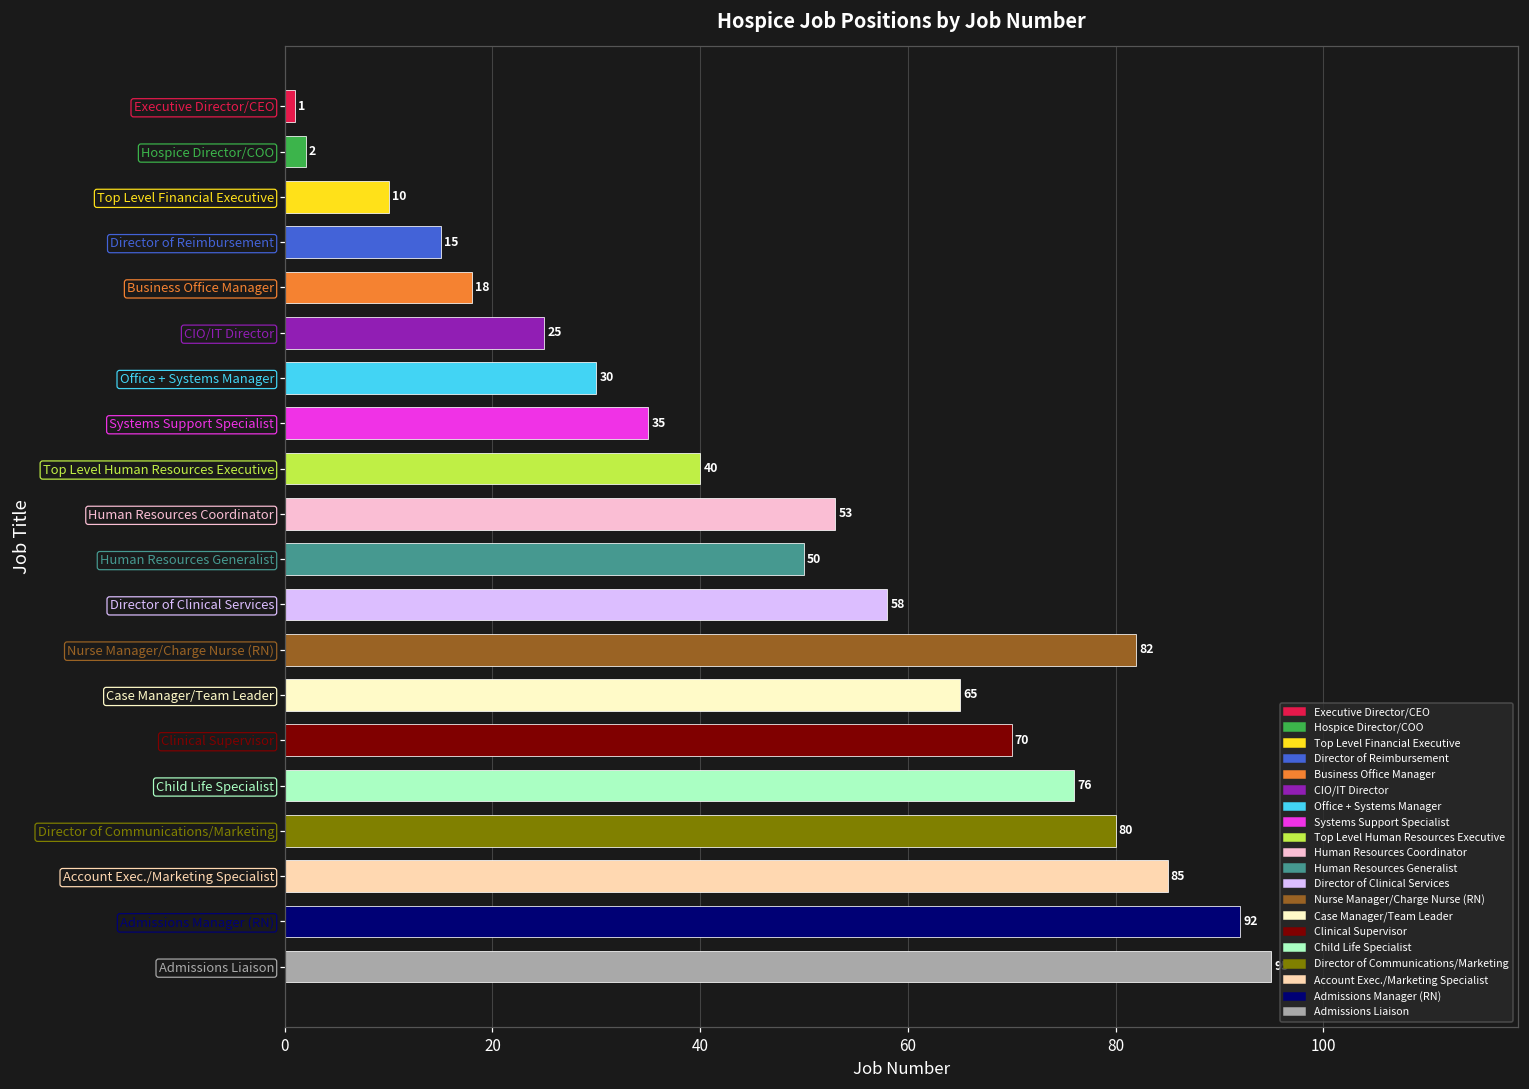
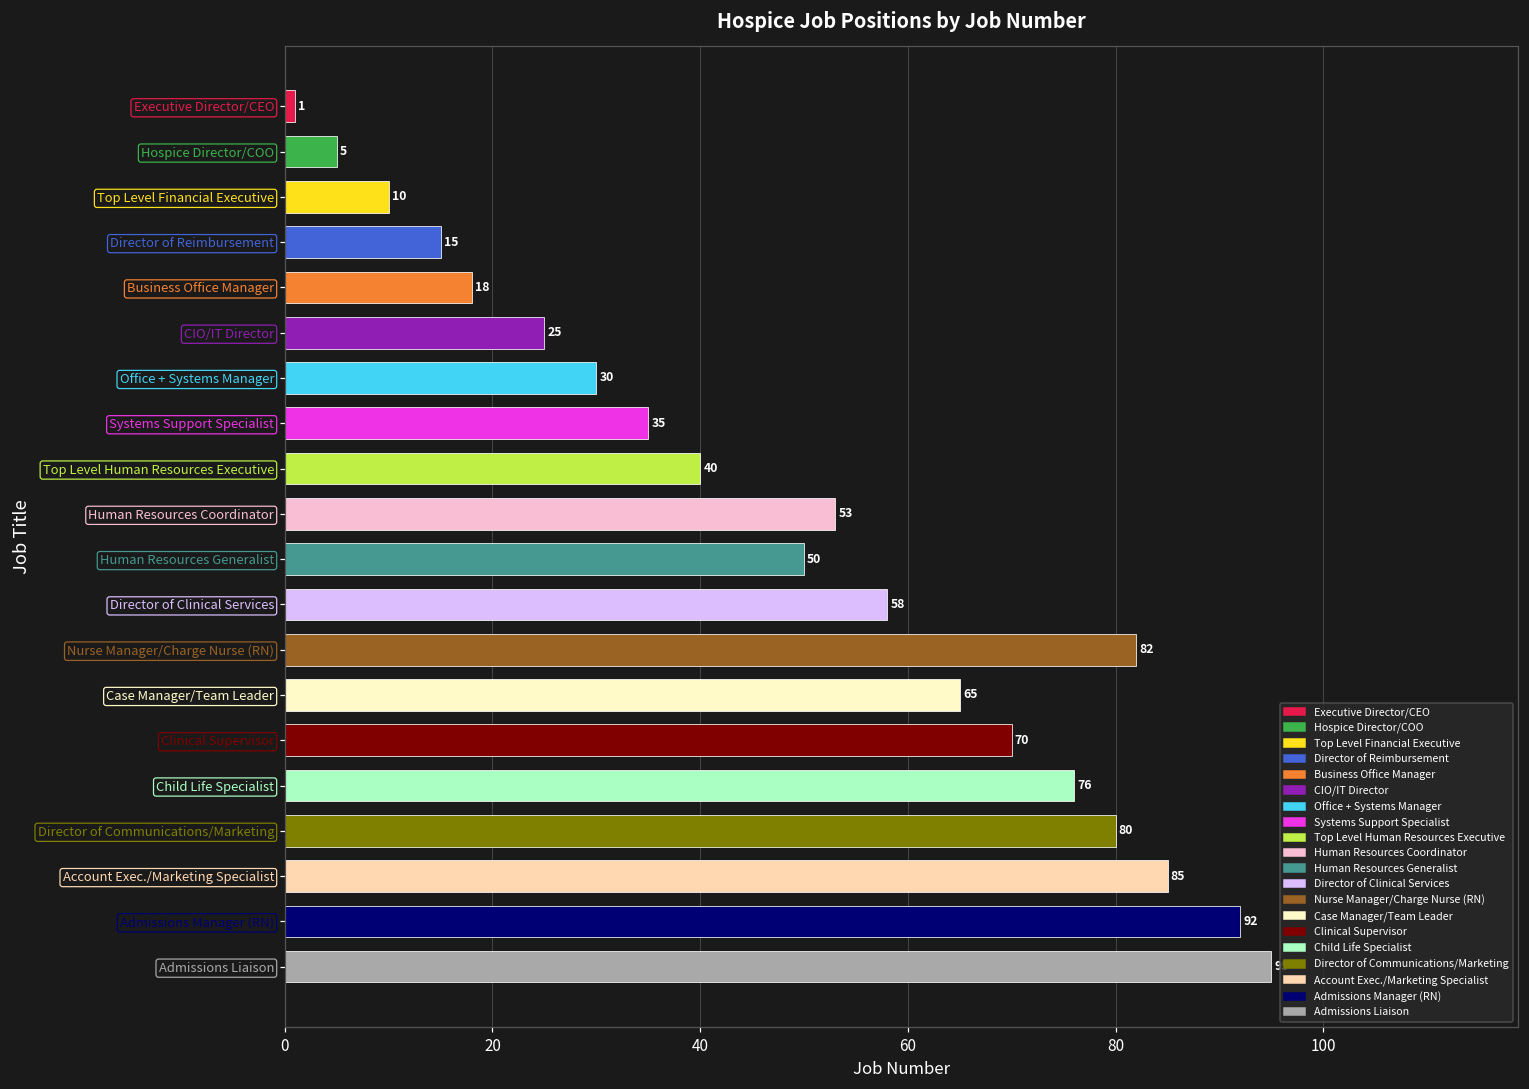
  {
    "Executive Director/CEO": 1,
-   "Hospice Director/COO": 2,
+   "Hospice Director/COO": 5,
    "Top Level Financial Executive": 10,
    "Director of Reimbursement": 15,
    "Business Office Manager": 18,
    "CIO/IT Director": 25,
    "Office + Systems Manager": 30,
    "Systems Support Specialist": 35,
    "Top Level Human Resources Executive": 40,
    "Human Resources Coordinator": 53,
    "Human Resources Generalist": 50,
    "Director of Clinical Services": 58,
    "Nurse Manager/Charge Nurse (RN)": 82,
    "Case Manager/Team Leader": 65,
    "Clinical Supervisor": 70,
    "Child Life Specialist": 76,
    "Director of Communications/Marketing": 80,
    "Account Exec./Marketing Specialist": 85,
    "Admissions Manager (RN)": 92
  }
